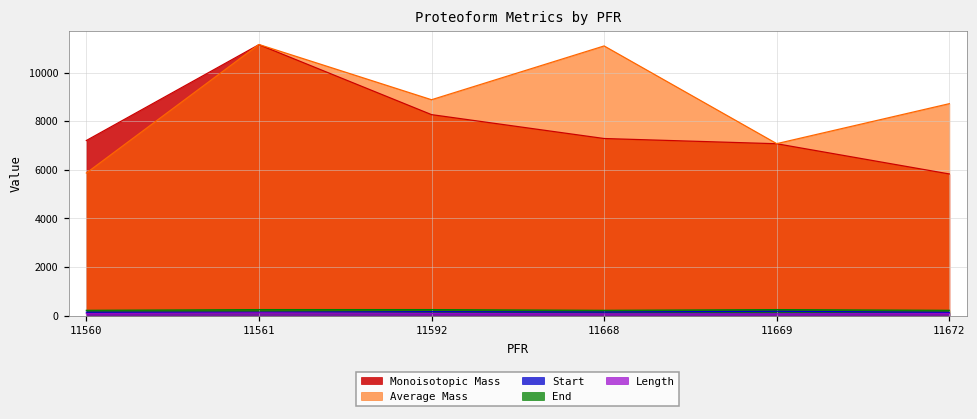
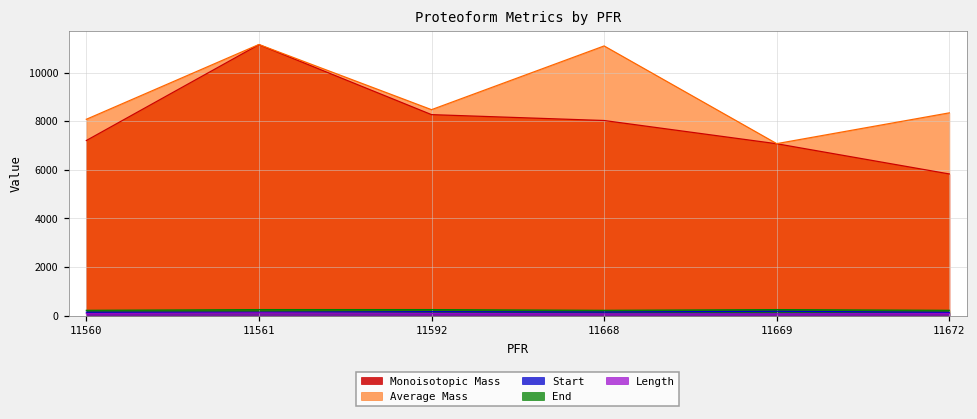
  {
    "Monoisotopic Mass": {
      "11560": 7200,
      "11592": 8300,
-     "11668": 7300,
+     "11668": 8000,
      "11672": 5800
    },
    "Average Mass": {
-     "11560": 5900,
-     "11592": 8900,
+     "11560": 8100,
+     "11592": 8500,
      "11668": 11100,
-     "11672": 8700
+     "11672": 8300
    }
  }
